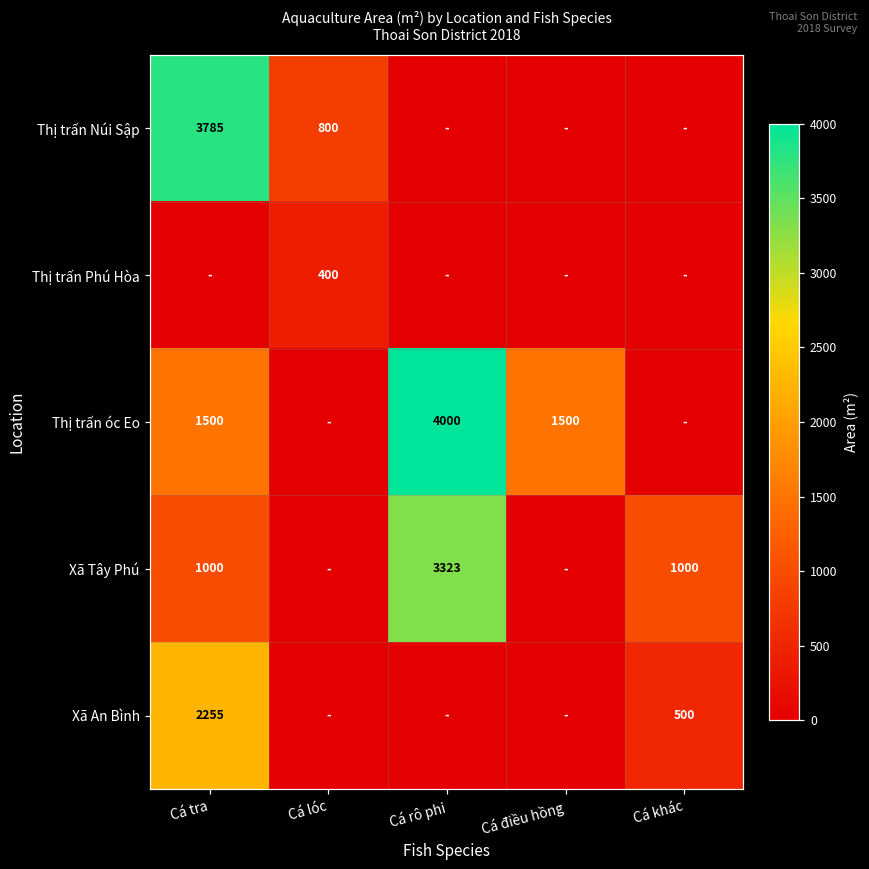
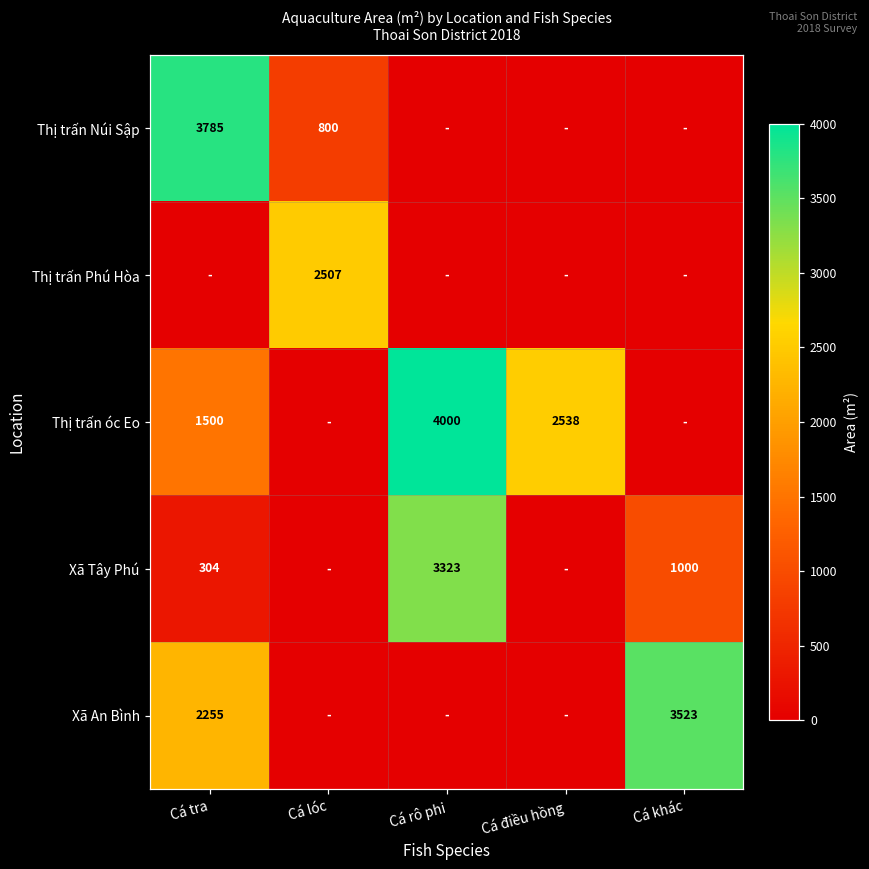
  {
    "Thị trấn Núi Sập": {
      "Cá tra": 3785,
      "Cá lóc": 800
    },
    "Thị trấn Phú Hòa": {
-     "Cá lóc": 400
+     "Cá lóc": 2507
    },
    "Thị trấn óc Eo": {
      "Cá tra": 1500,
      "Cá rô phi": 4000,
-     "Cá điều hồng": 1500
+     "Cá điều hồng": 2538
    },
    "Xã Tây Phú": {
-     "Cá tra": 1000,
+     "Cá tra": 304,
      "Cá rô phi": 3323,
      "Cá khác": 1000
    },
    "Xã An Bình": {
      "Cá tra": 2255,
-     "Cá khác": 500
+     "Cá khác": 3523
    }
  }
